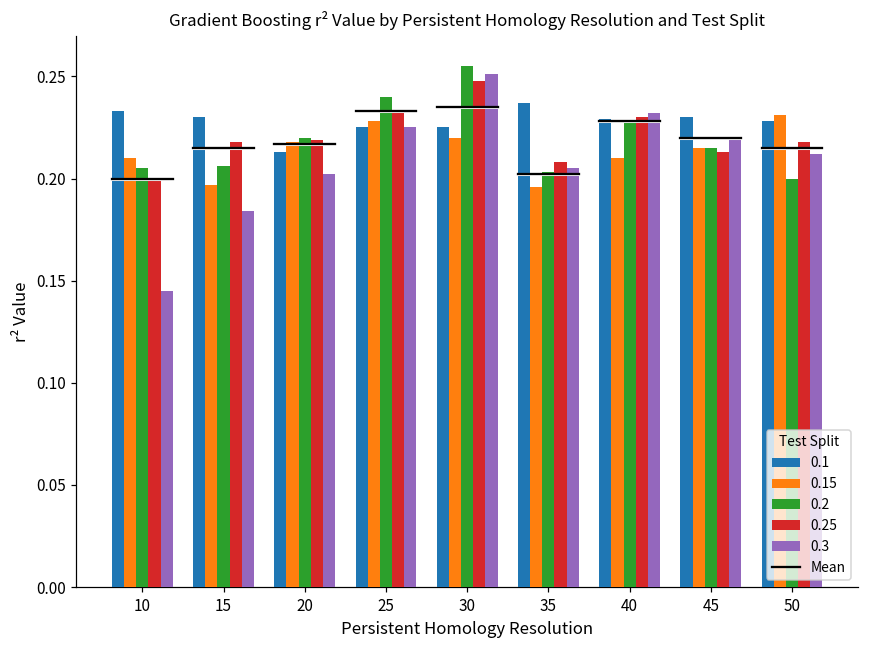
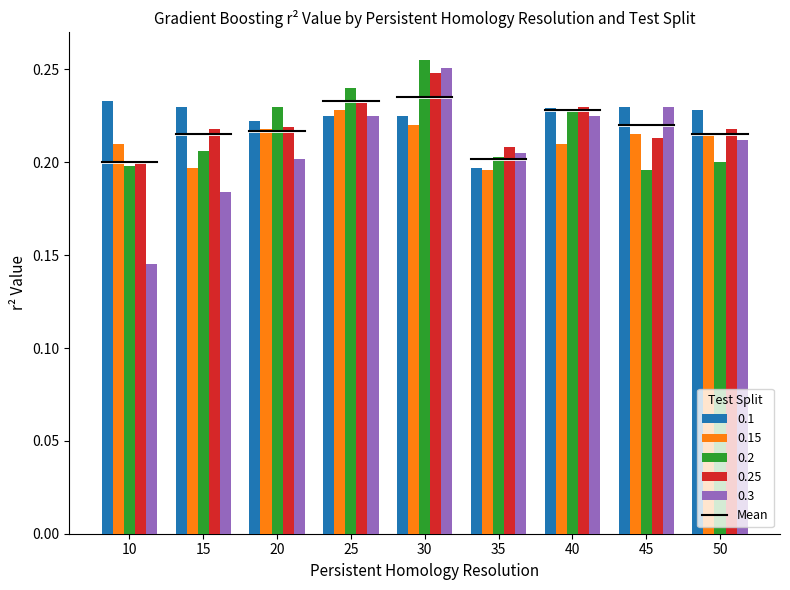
  {
    "0.1": {
      "10": 0.233,
      "15": 0.230,
-     "20": 0.213,
+     "20": 0.222,
      "25": 0.225,
      "30": 0.225,
-     "35": 0.237,
+     "35": 0.197,
      "40": 0.229,
      "45": 0.230,
      "50": 0.228
    },
    "0.15": {
      "10": 0.210,
      "15": 0.197,
      "20": 0.218,
      "25": 0.228,
      "30": 0.220,
      "35": 0.196,
      "40": 0.210,
      "45": 0.215,
-     "50": 0.231
+     "50": 0.215
    },
    "0.2": {
-     "10": 0.205,
+     "10": 0.198,
      "15": 0.206,
-     "20": 0.22,
+     "20": 0.23,
      "25": 0.240,
      "30": 0.255,
      "35": 0.203,
      "40": 0.228,
-     "45": 0.215,
+     "45": 0.196,
      "50": 0.200
    },
    "0.25": {
      "10": 0.200,
      "15": 0.218,
      "20": 0.219,
      "25": 0.232,
      "30": 0.248,
      "35": 0.208,
      "40": 0.230,
      "45": 0.213,
      "50": 0.218
    },
    "0.3": {
      "10": 0.145,
      "15": 0.184,
      "20": 0.202,
      "25": 0.225,
      "30": 0.251,
      "35": 0.205,
-     "40": 0.232,
-     "45": 0.22,
+     "40": 0.225,
+     "45": 0.23,
      "50": 0.212
    }
  }
